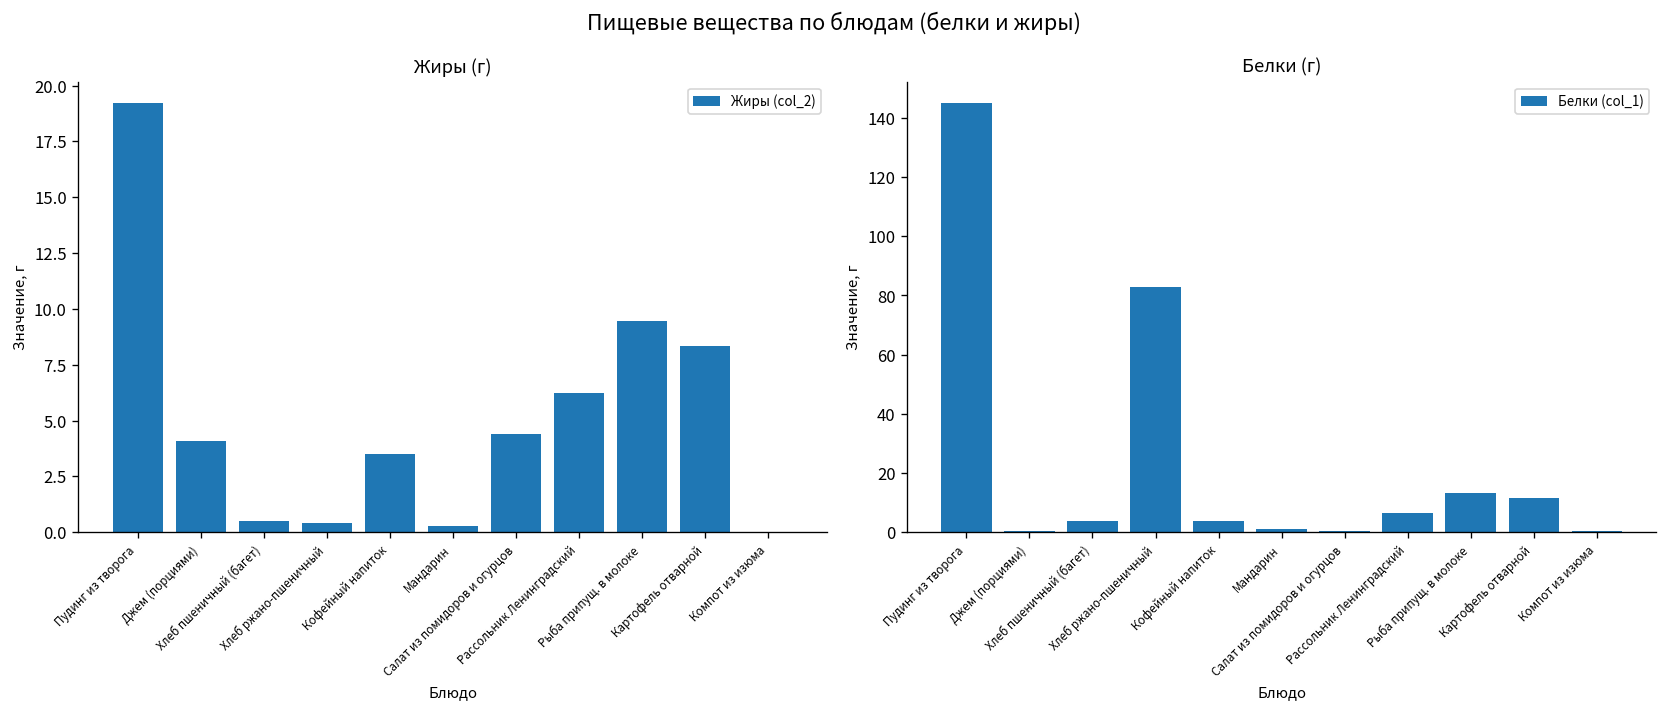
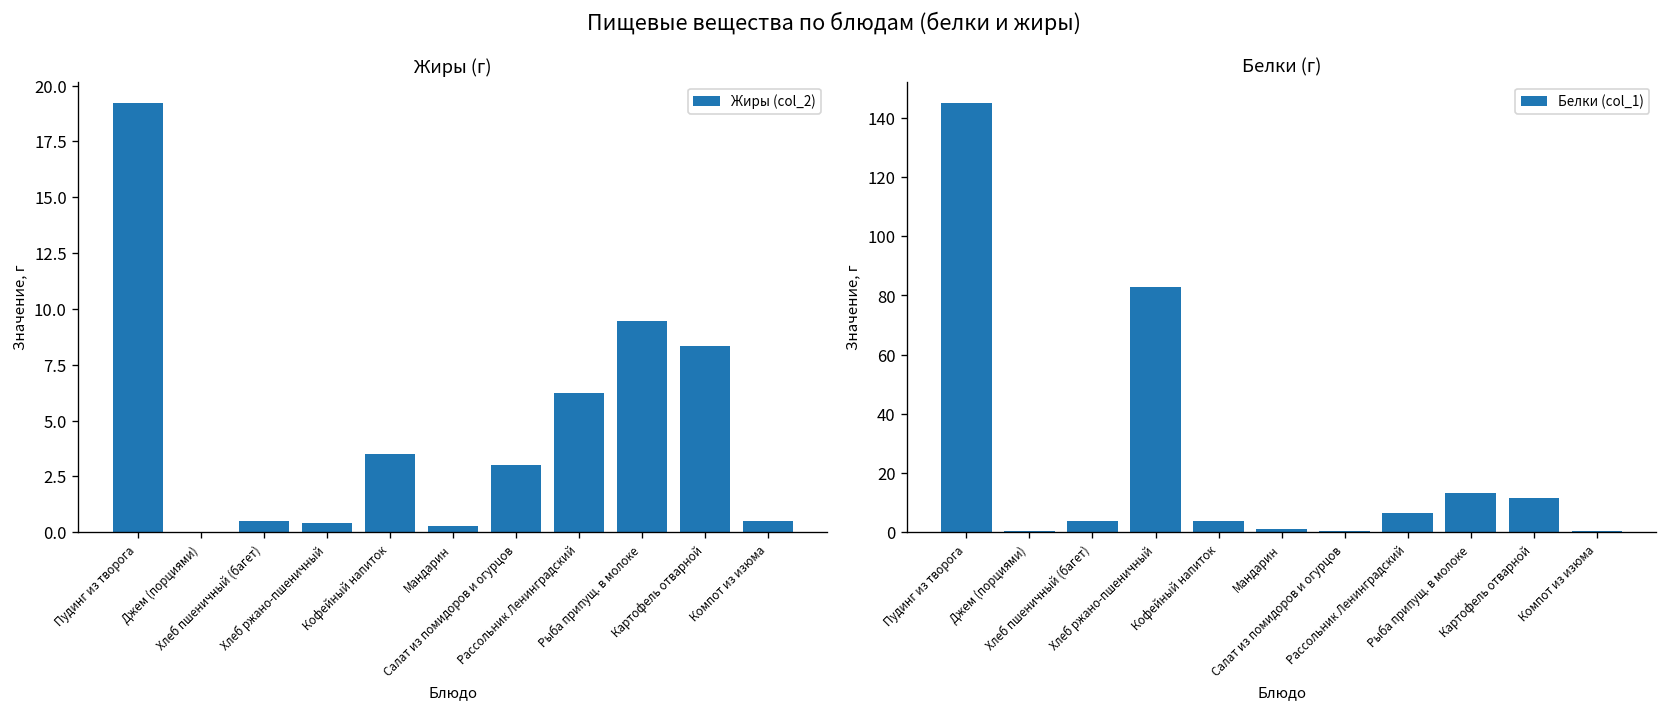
  {
    "Жиры (г)": {
      "Пудинг из творога": 19.2,
-     "Джем (порциями)": 4.1,
+     "Джем (порциями)": 0.0,
      "Хлеб пшеничный (багет)": 0.5,
      "Хлеб ржано-пшеничный": 0.4,
      "Кофейный напиток": 3.5,
      "Мандарин": 0.3,
-     "Салат из помидоров и огурцов": 4.4,
+     "Салат из помидоров и огурцов": 3.0,
      "Рассольник Ленинградский": 6.2,
      "Рыба припущ. в молоке": 9.4,
      "Картофель отварной": 8.3,
-     "Компот из изюма": 0.0
+     "Компот из изюма": 0.5
    },
    "Белки (г)": {
      "Пудинг из творога": 145,
      "Хлеб пшеничный (багет)": 4,
      "Хлеб ржано-пшеничный": 83,
      "Кофейный напиток": 4,
      "Мандарин": 1,
      "Рассольник Ленинградский": 6,
      "Рыба припущ. в молоке": 13,
      "Картофель отварной": 11
    }
  }
